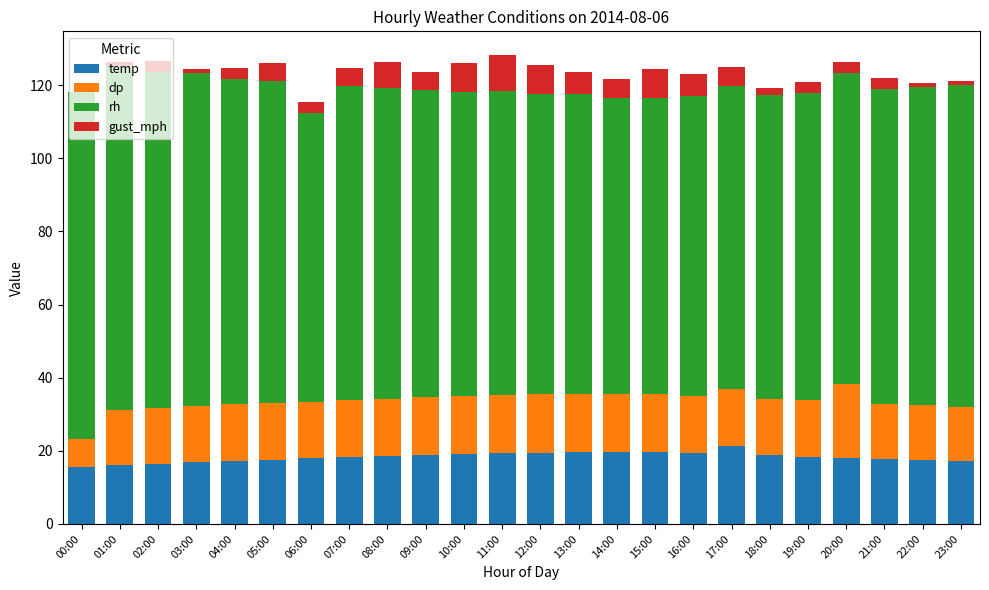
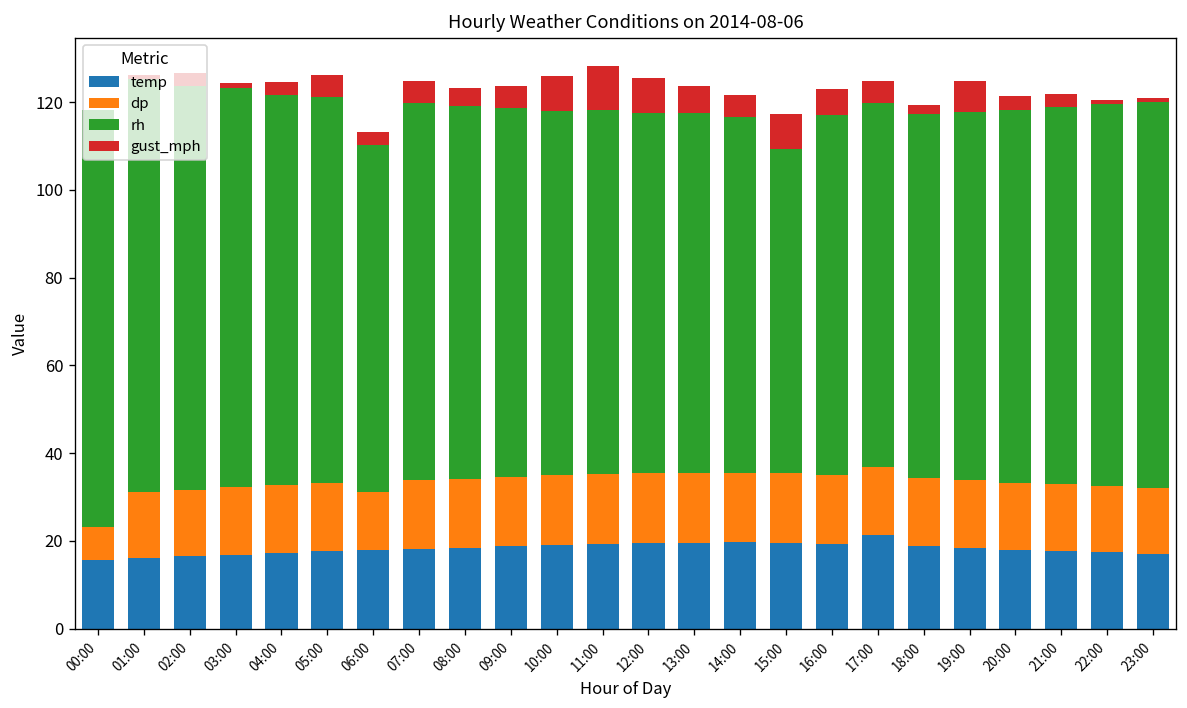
  {
    "temp": {
      "00:00": 16,
      "01:00": 16,
      "02:00": 17,
      "03:00": 17,
      "04:00": 17,
      "05:00": 18,
      "06:00": 18,
      "07:00": 18,
      "08:00": 19,
      "09:00": 19,
      "10:00": 19,
      "11:00": 19,
      "12:00": 20,
      "13:00": 20,
      "14:00": 20,
      "15:00": 20,
      "16:00": 19,
      "17:00": 21,
      "18:00": 19,
      "19:00": 18,
      "20:00": 18,
      "21:00": 18,
      "22:00": 17,
      "23:00": 17
    },
    "dp": {
      "00:00": 8,
      "01:00": 15,
      "02:00": 15,
      "03:00": 15,
      "04:00": 15,
      "05:00": 16,
-     "06:00": 16,
+     "06:00": 13,
      "07:00": 16,
      "08:00": 16,
      "09:00": 16,
      "10:00": 16,
      "11:00": 16,
      "12:00": 16,
      "13:00": 16,
      "14:00": 16,
      "15:00": 16,
      "16:00": 16,
      "17:00": 16,
      "18:00": 16,
      "19:00": 15,
-     "20:00": 20,
+     "20:00": 15,
      "21:00": 15,
      "22:00": 15,
      "23:00": 15
    },
    "rh": {
      "03:00": 91,
      "04:00": 89,
      "05:00": 88,
      "06:00": 79,
      "07:00": 86,
      "08:00": 85,
      "09:00": 84,
      "10:00": 83,
      "11:00": 83,
      "12:00": 82,
      "13:00": 82,
      "14:00": 81,
-     "15:00": 81,
+     "15:00": 74,
      "16:00": 82,
      "17:00": 83,
      "18:00": 83,
      "19:00": 84,
      "20:00": 85,
      "21:00": 86,
      "22:00": 87,
      "23:00": 88
    },
    "gust_mph": {
      "03:00": 1,
      "04:00": 3,
      "05:00": 5,
      "06:00": 3,
      "07:00": 5,
-     "08:00": 7,
+     "08:00": 4,
      "09:00": 5,
      "10:00": 8,
      "11:00": 10,
      "12:00": 8,
      "13:00": 6,
      "14:00": 5,
      "15:00": 8,
      "16:00": 6,
      "17:00": 5,
      "18:00": 2,
-     "19:00": 3,
+     "19:00": 7,
      "20:00": 3,
      "21:00": 3,
      "22:00": 1,
      "23:00": 1
    }
  }
